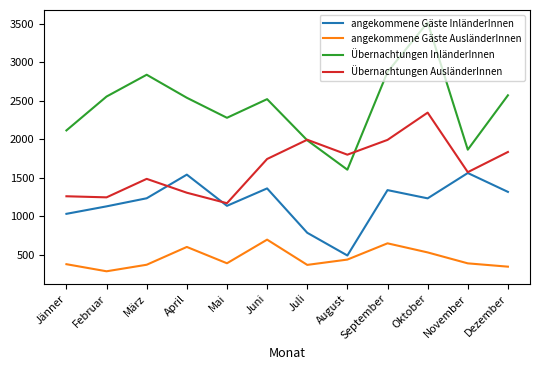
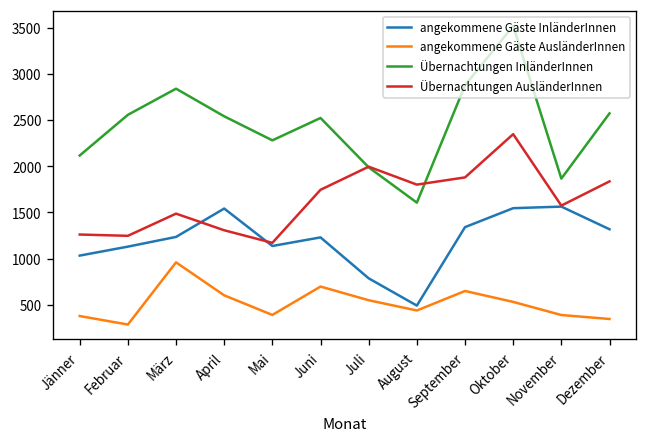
  {
    "angekommene Gäste InländerInnen": {
      "Jänner": 1000,
      "Februar": 1100,
      "März": 1200,
      "April": 1500,
      "Mai": 1100,
-     "Juni": 1400,
+     "Juni": 1200,
      "Juli": 800,
      "August": 500,
      "September": 1300,
-     "Oktober": 1200,
+     "Oktober": 1500,
      "Dezember": 1300
    },
    "angekommene Gäste AusländerInnen": {
      "Jänner": 400,
      "Februar": 300,
-     "März": 400,
+     "März": 1000,
      "April": 600,
      "Mai": 400,
      "Juni": 700,
-     "Juli": 400,
+     "Juli": 500,
      "August": 400,
      "September": 600,
      "Oktober": 500,
      "November": 400,
      "Dezember": 300
    },
    "Übernachtungen InländerInnen": {
      "Jänner": 2100,
      "Februar": 2600,
      "März": 2800,
      "April": 2500,
      "Mai": 2300,
      "Juni": 2500,
      "August": 1600,
      "November": 1900,
      "Dezember": 2600
    },
    "Übernachtungen AusländerInnen": {
      "Jänner": 1300,
      "Februar": 1200,
      "März": 1500,
      "April": 1300,
      "Mai": 1200,
      "Juni": 1700,
      "August": 1800,
-     "September": 2000,
+     "September": 1900,
      "Oktober": 2300,
      "Dezember": 1800
    }
  }
